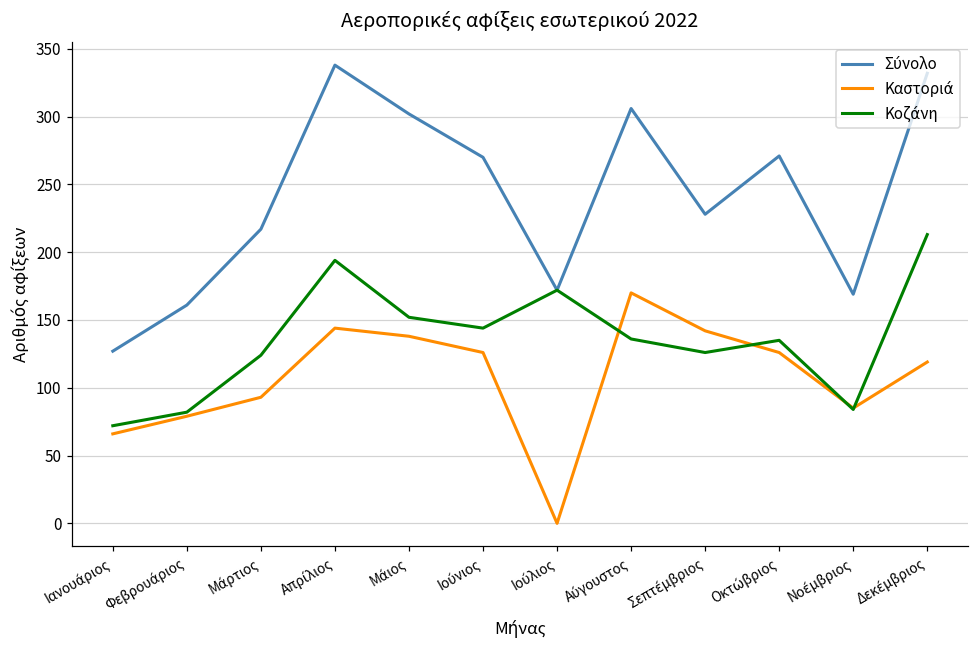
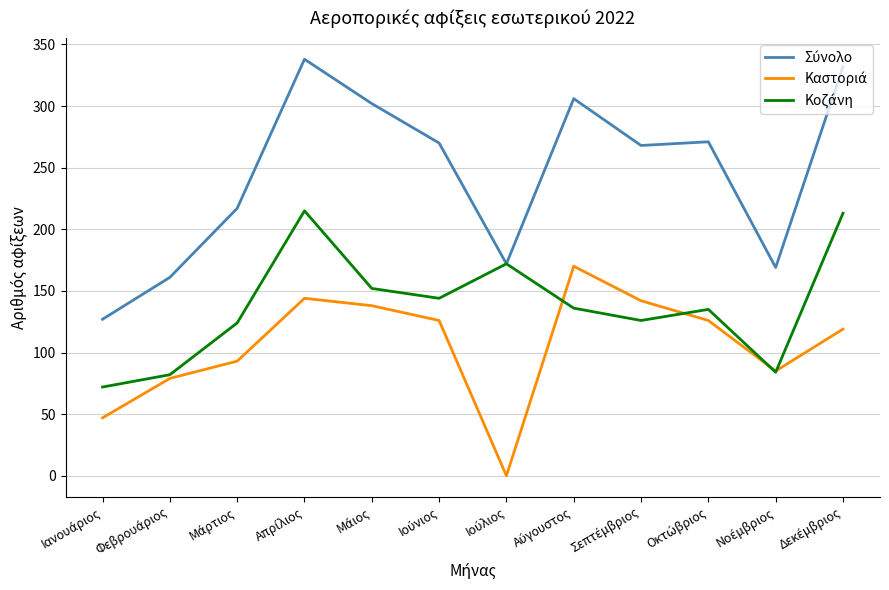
  {
    "Σύνολο": {
      "Ιανουάριος": 127,
      "Φεβρουάριος": 161,
      "Μάρτιος": 217,
      "Απρίλιος": 338,
      "Μάιος": 302,
      "Ιούνιος": 270,
      "Αύγουστος": 306,
-     "Σεπτέμβριος": 228,
+     "Σεπτέμβριος": 268,
      "Οκτώβριος": 271,
      "Νοέμβριος": 169
    },
    "Καστοριά": {
-     "Ιανουάριος": 66,
+     "Ιανουάριος": 47,
      "Φεβρουάριος": 79,
      "Μάρτιος": 93,
      "Απρίλιος": 144,
      "Μάιος": 138,
      "Ιούνιος": 126,
      "Ιούλιος": 0,
      "Αύγουστος": 170,
      "Σεπτέμβριος": 142,
      "Οκτώβριος": 126,
      "Δεκέμβριος": 119
    },
    "Κοζάνη": {
      "Ιανουάριος": 72,
      "Φεβρουάριος": 82,
      "Μάρτιος": 124,
-     "Απρίλιος": 194,
+     "Απρίλιος": 215,
      "Μάιος": 152,
      "Ιούνιος": 144,
      "Αύγουστος": 136,
      "Σεπτέμβριος": 126,
      "Οκτώβριος": 135,
      "Δεκέμβριος": 213
    }
  }
